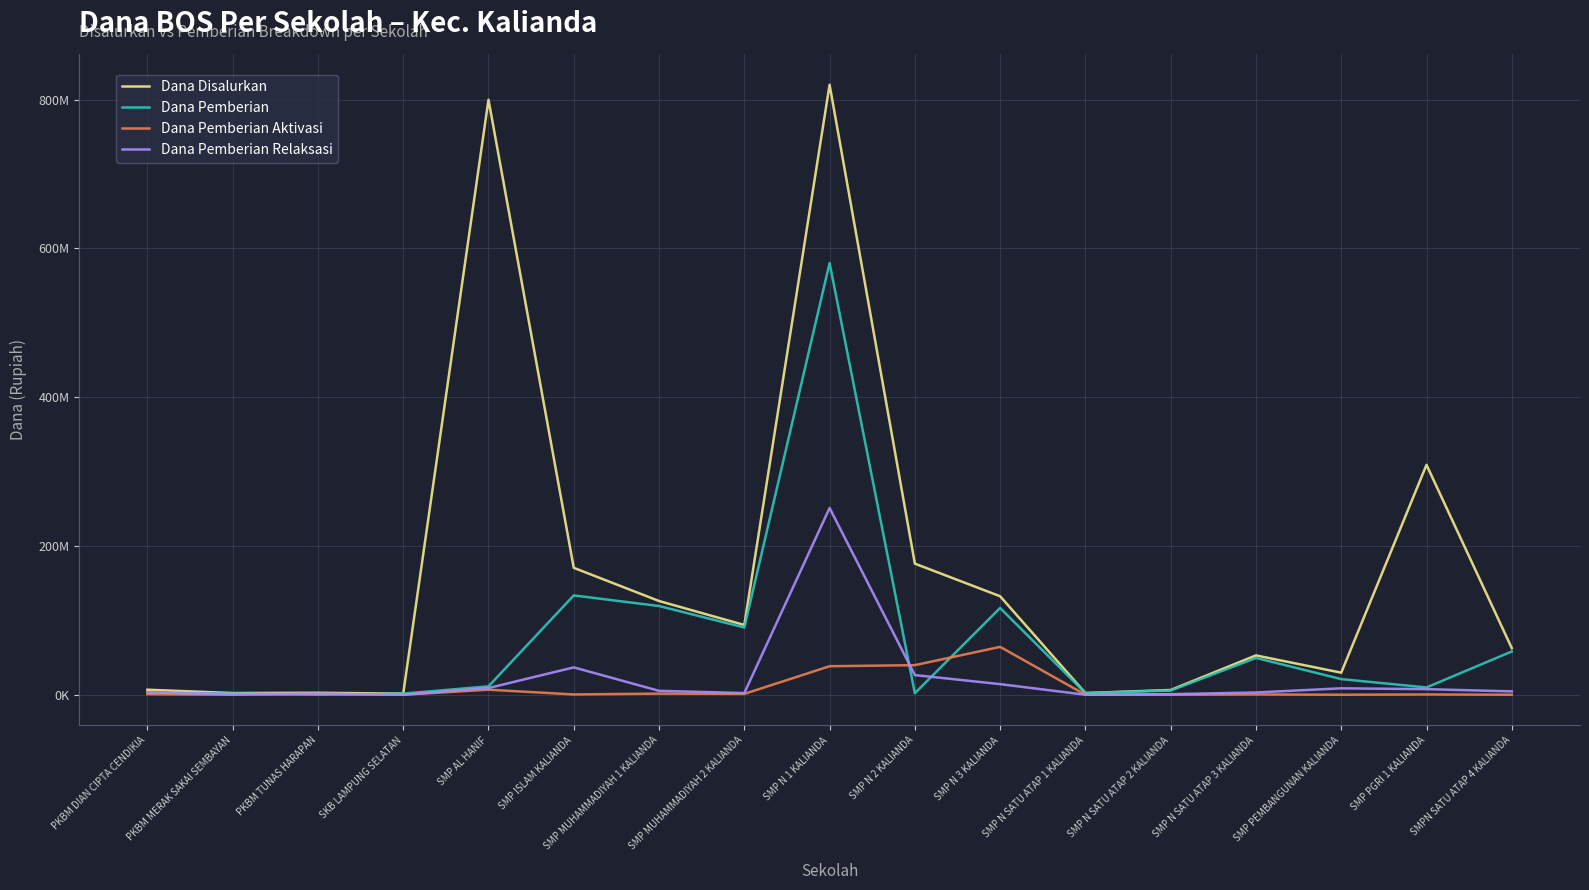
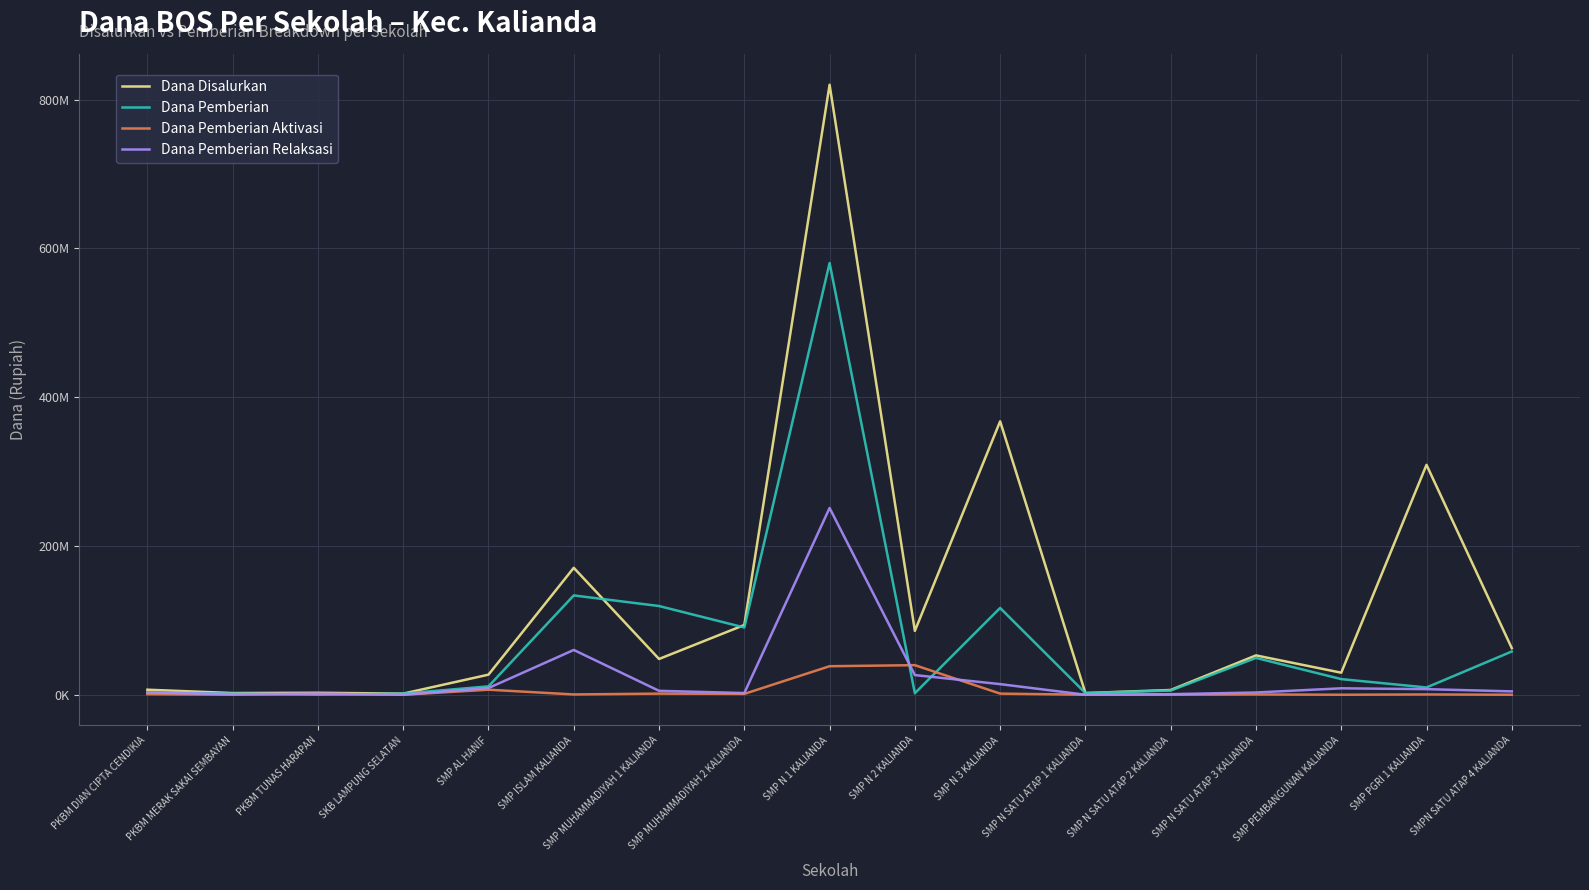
  {
    "Dana Disalurkan": {
      "PKBM DIAN CIPTA CENDIKIA": 10000000,
-     "SMP AL HANIF": 800000000,
+     "SMP AL HANIF": 30000000,
      "SMP ISLAM KALIANDA": 170000000,
-     "SMP MUHAMMADIYAH 1 KALIANDA": 130000000,
+     "SMP MUHAMMADIYAH 1 KALIANDA": 50000000,
      "SMP N 1 KALIANDA": 820000000,
-     "SMP N 2 KALIANDA": 180000000,
-     "SMP N 3 KALIANDA": 130000000,
+     "SMP N 2 KALIANDA": 90000000,
+     "SMP N 3 KALIANDA": 370000000,
      "SMP PEMBANGUNAN KALIANDA": 30000000,
      "SMP PGRI 1 KALIANDA": 310000000,
      "SMPN SATU ATAP 4 KALIANDA": 60000000
    },
    "Dana Pemberian": {
      "SMP ISLAM KALIANDA": 130000000,
      "SMP MUHAMMADIYAH 1 KALIANDA": 120000000,
      "SMP N 1 KALIANDA": 580000000,
      "SMP N 2 KALIANDA": 0,
      "SMP N 3 KALIANDA": 120000000,
      "SMP PEMBANGUNAN KALIANDA": 20000000,
      "SMPN SATU ATAP 4 KALIANDA": 60000000
    },
    "Dana Pemberian Aktivasi": {
      "SMP ISLAM KALIANDA": 0,
      "SMP MUHAMMADIYAH 1 KALIANDA": 0,
      "SMP N 1 KALIANDA": 40000000,
      "SMP N 2 KALIANDA": 40000000,
-     "SMP N 3 KALIANDA": 60000000,
+     "SMP N 3 KALIANDA": 0,
      "SMP PEMBANGUNAN KALIANDA": 0,
      "SMP PGRI 1 KALIANDA": 0,
      "SMPN SATU ATAP 4 KALIANDA": 0
    },
    "Dana Pemberian Relaksasi": {
-     "SMP ISLAM KALIANDA": 40000000,
+     "SMP ISLAM KALIANDA": 60000000,
      "SMP MUHAMMADIYAH 1 KALIANDA": 10000000,
      "SMP N 1 KALIANDA": 250000000,
      "SMP N 2 KALIANDA": 30000000,
      "SMP N 3 KALIANDA": 10000000,
      "SMP PEMBANGUNAN KALIANDA": 10000000,
      "SMPN SATU ATAP 4 KALIANDA": 0
    }
  }
